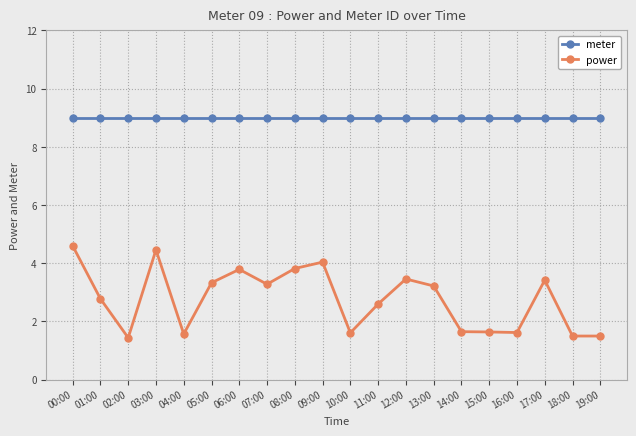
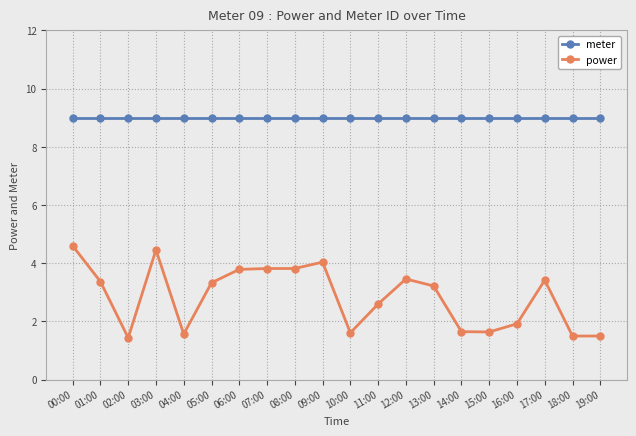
  {
    "meter": {
      "00:00": 9.0,
      "01:00": 9.0,
      "02:00": 9.0,
      "03:00": 9.0,
      "04:00": 9.0,
      "05:00": 9.0,
      "06:00": 9.0,
      "07:00": 9.0,
      "08:00": 9.0,
      "09:00": 9.0,
      "10:00": 9.0,
      "11:00": 9.0,
      "12:00": 9.0,
      "13:00": 9.0,
      "14:00": 9.0,
      "15:00": 9.0,
      "16:00": 9.0,
      "17:00": 9.0,
      "18:00": 9.0,
      "19:00": 9.0
    },
    "power": {
      "00:00": 4.6,
-     "01:00": 2.8,
+     "01:00": 3.4,
      "02:00": 1.4,
      "03:00": 4.5,
      "04:00": 1.6,
      "05:00": 3.3,
      "06:00": 3.8,
-     "07:00": 3.3,
+     "07:00": 3.8,
      "08:00": 3.8,
      "09:00": 4.0,
      "10:00": 1.6,
      "11:00": 2.6,
      "12:00": 3.5,
      "13:00": 3.2,
      "14:00": 1.7,
      "15:00": 1.6,
-     "16:00": 1.6,
+     "16:00": 1.9,
      "17:00": 3.4,
      "18:00": 1.5,
      "19:00": 1.5
    }
  }
